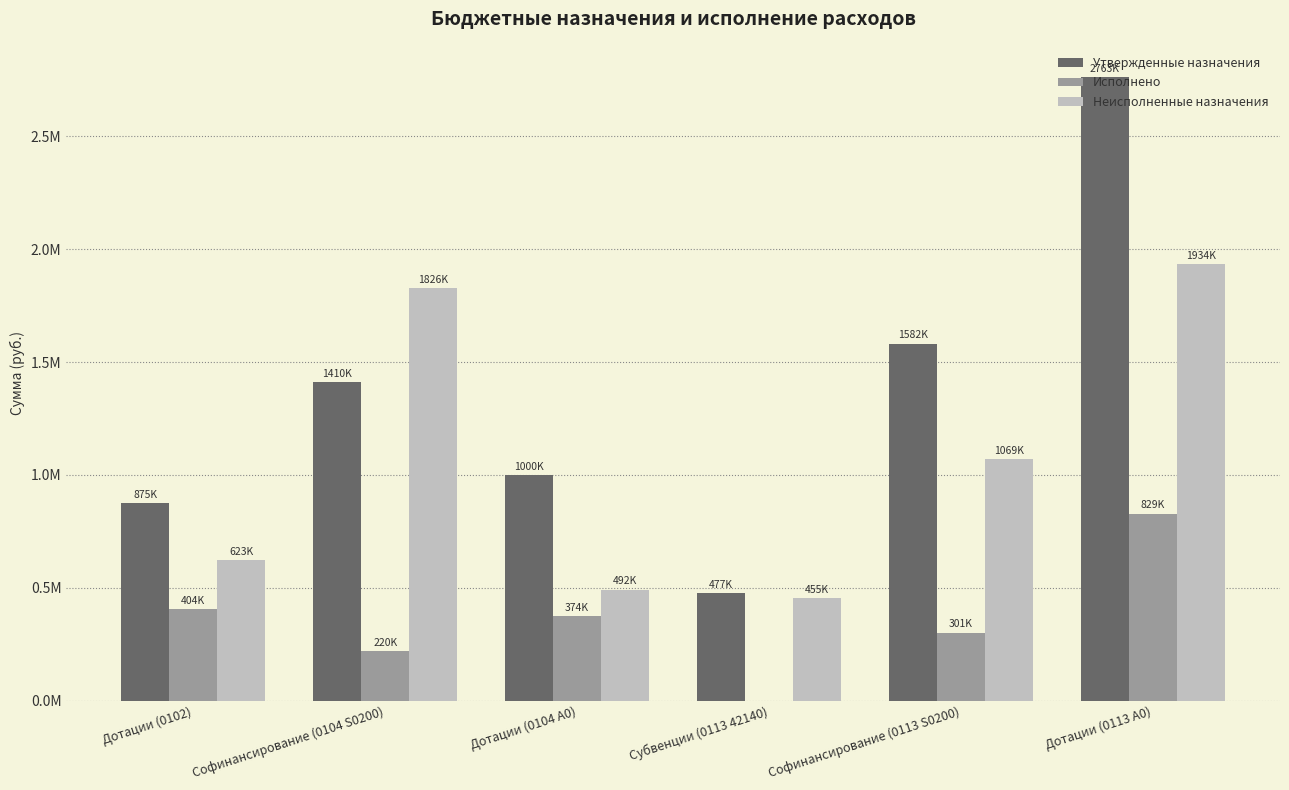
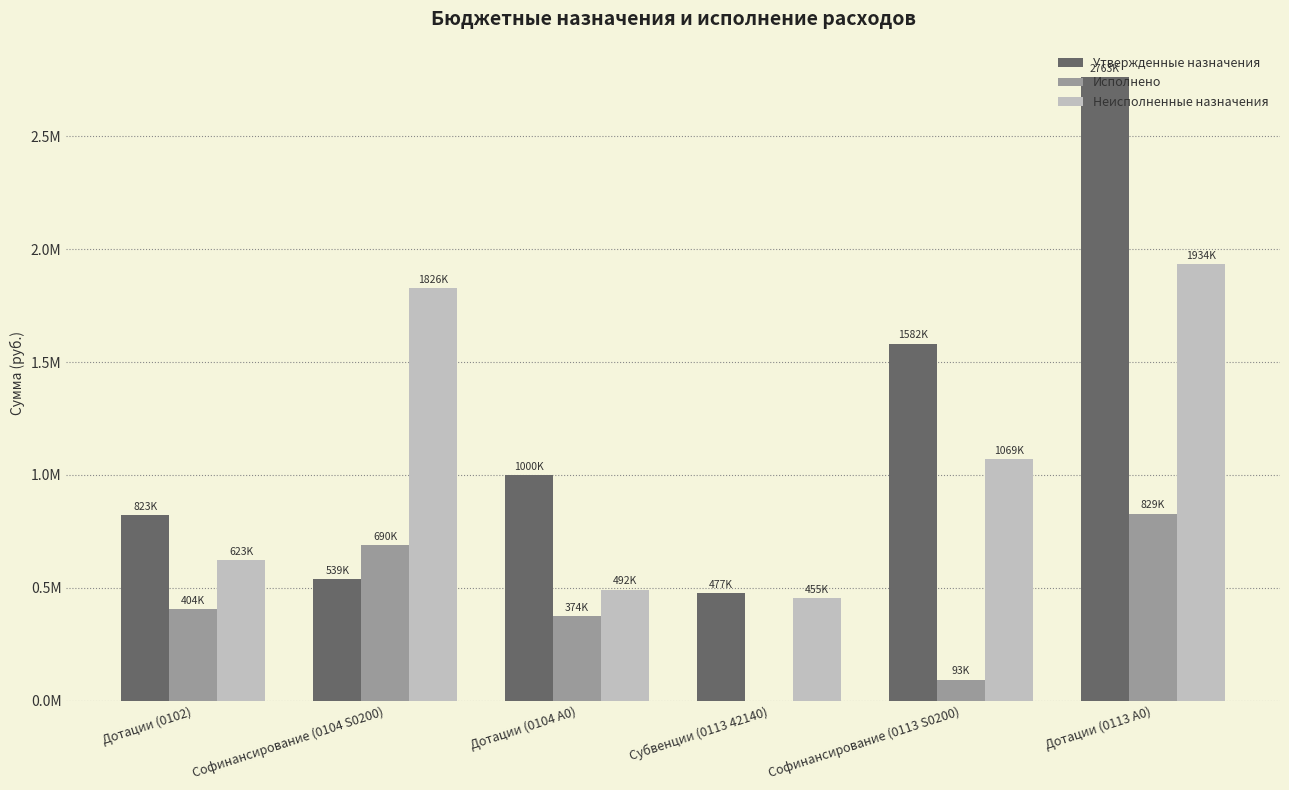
  {
    "Утвержденные назначения": {
-     "Дотации (0102)": "875K",
-     "Софинансирование (0104 S0200)": "1410K",
+     "Дотации (0102)": "823K",
+     "Софинансирование (0104 S0200)": "539K",
      "Дотации (0104 А0)": "1000K",
      "Субвенции (0113 42140)": "477K",
      "Софинансирование (0113 S0200)": "1582K",
      "Дотации (0113 А0)": "2763K"
    },
    "Исполнено": {
      "Дотации (0102)": "404K",
-     "Софинансирование (0104 S0200)": "220K",
+     "Софинансирование (0104 S0200)": "690K",
      "Дотации (0104 А0)": "374K",
-     "Софинансирование (0113 S0200)": "301K",
+     "Софинансирование (0113 S0200)": "93K",
      "Дотации (0113 А0)": "829K"
    },
    "Неисполненные назначения": {
      "Дотации (0102)": "623K",
      "Софинансирование (0104 S0200)": "1826K",
      "Дотации (0104 А0)": "492K",
      "Субвенции (0113 42140)": "455K",
      "Софинансирование (0113 S0200)": "1069K",
      "Дотации (0113 А0)": "1934K"
    }
  }
